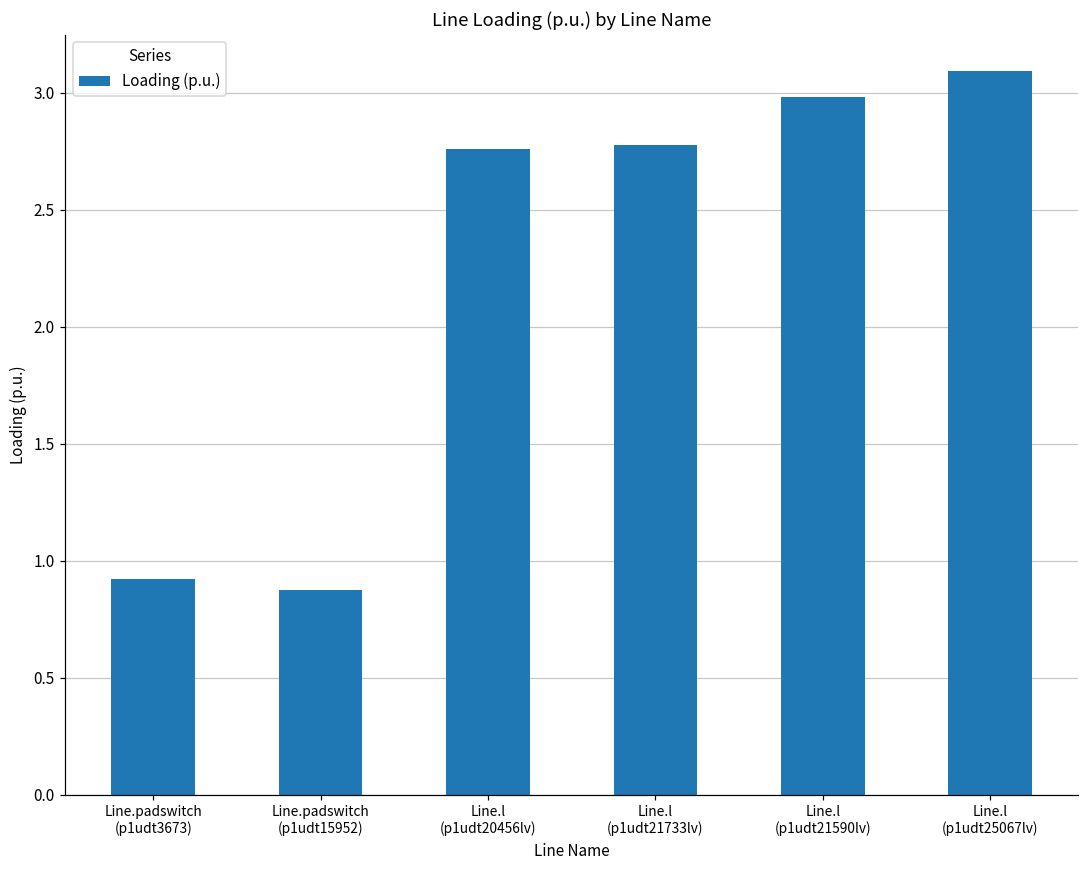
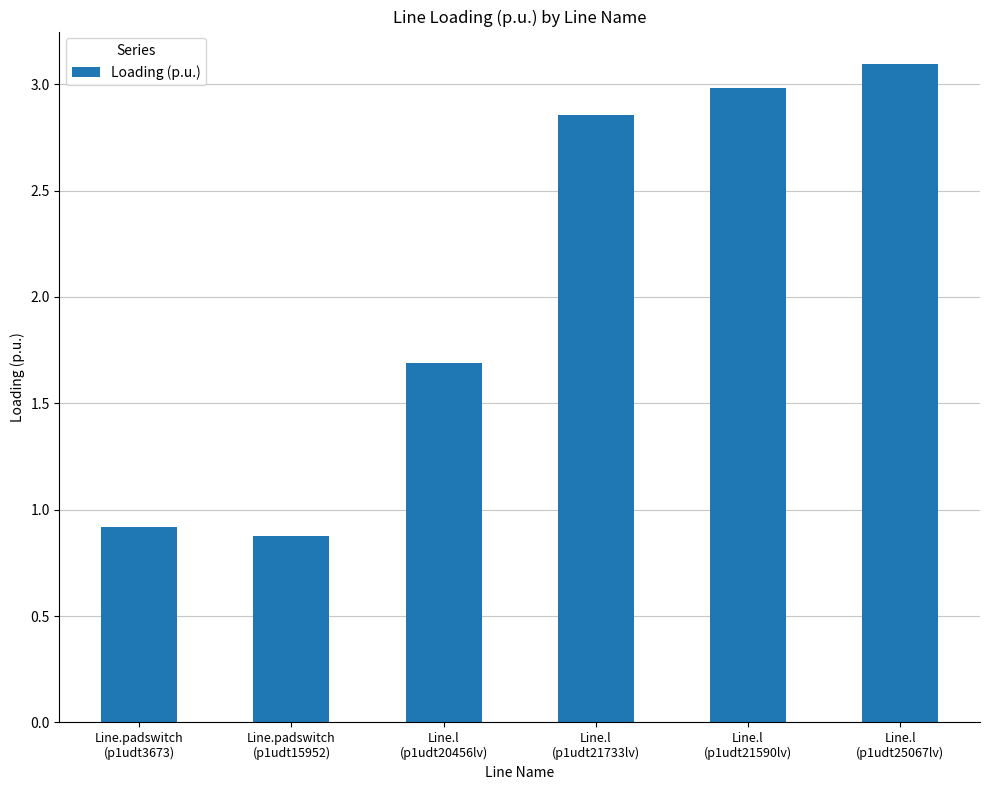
  {
    "Line.padswitch (p1udt3673)": 0.92,
    "Line.padswitch (p1udt15952)": 0.88,
-   "Line.l (p1udt20456lv)": 2.76,
-   "Line.l (p1udt21733lv)": 2.78,
+   "Line.l (p1udt20456lv)": 1.69,
+   "Line.l (p1udt21733lv)": 2.86,
    "Line.l (p1udt21590lv)": 2.98,
    "Line.l (p1udt25067lv)": 3.09
  }
